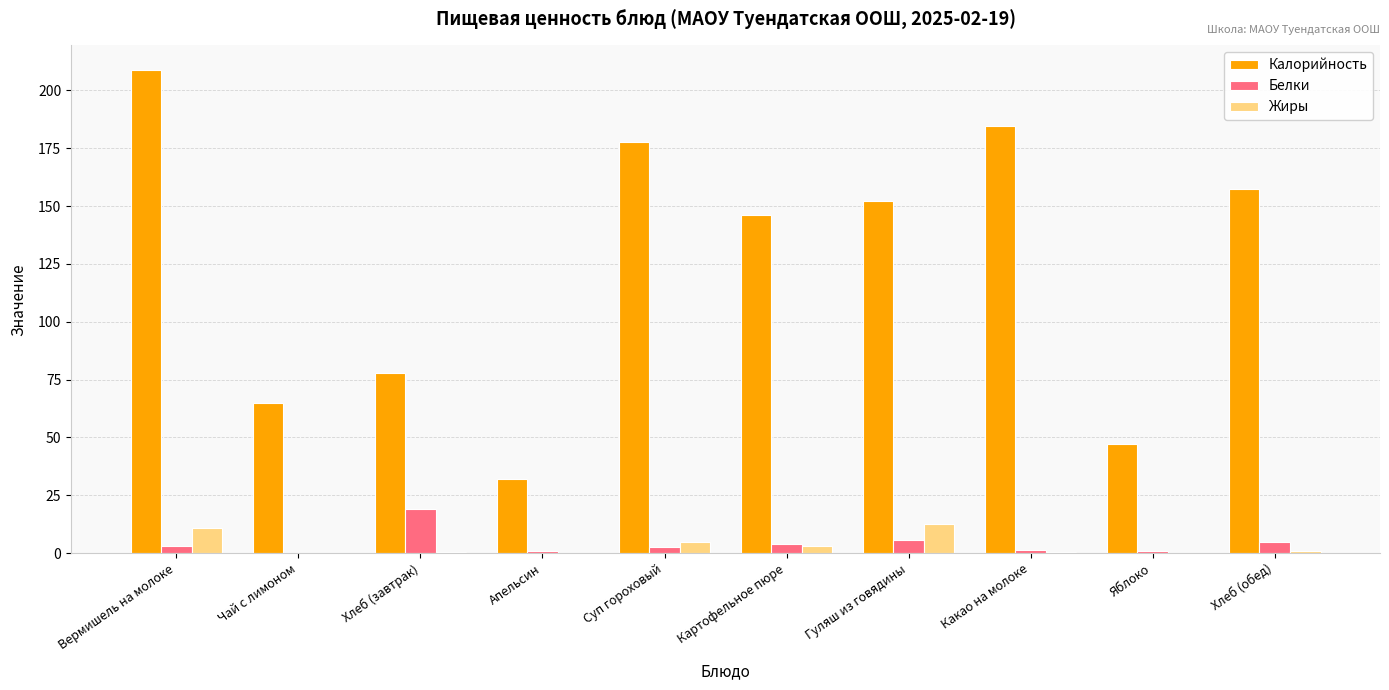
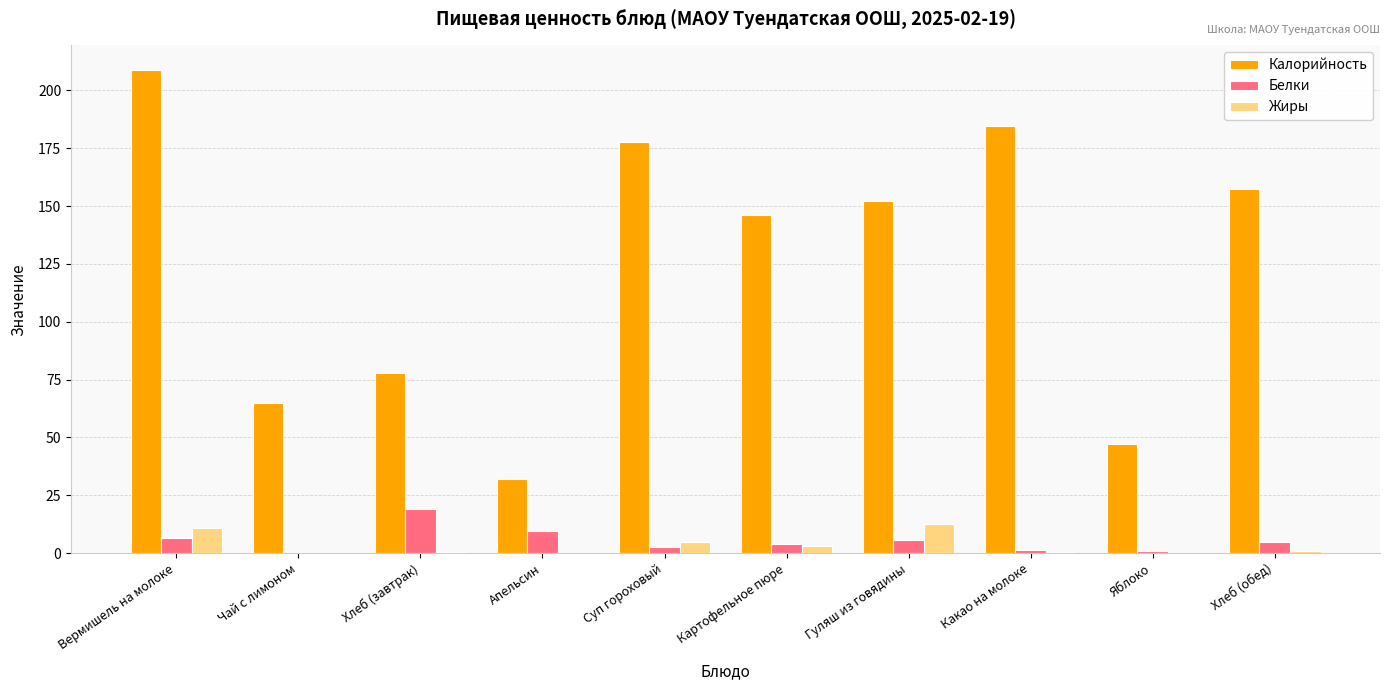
  {
    "Калорийность": {
      "Вермишель на молоке": 209,
      "Чай с лимоном": 65,
      "Хлеб (завтрак)": 78,
      "Апельсин": 32,
      "Суп гороховый": 178,
      "Картофельное пюре": 146,
      "Гуляш из говядины": 152,
      "Какао на молоке": 185,
      "Яблоко": 47,
      "Хлеб (обед)": 157
    },
    "Белки": {
-     "Вермишель на молоке": 3,
+     "Вермишель на молоке": 7,
      "Хлеб (завтрак)": 19,
-     "Апельсин": 1,
+     "Апельсин": 10,
      "Суп гороховый": 3,
      "Картофельное пюре": 4,
      "Гуляш из говядины": 6,
      "Какао на молоке": 1,
      "Хлеб (обед)": 5
    },
    "Жиры": {
      "Вермишель на молоке": 11,
      "Чай с лимоном": 0,
      "Апельсин": 0,
      "Суп гороховый": 5,
      "Картофельное пюре": 3,
      "Гуляш из говядины": 13,
      "Яблоко": 0
    }
  }
